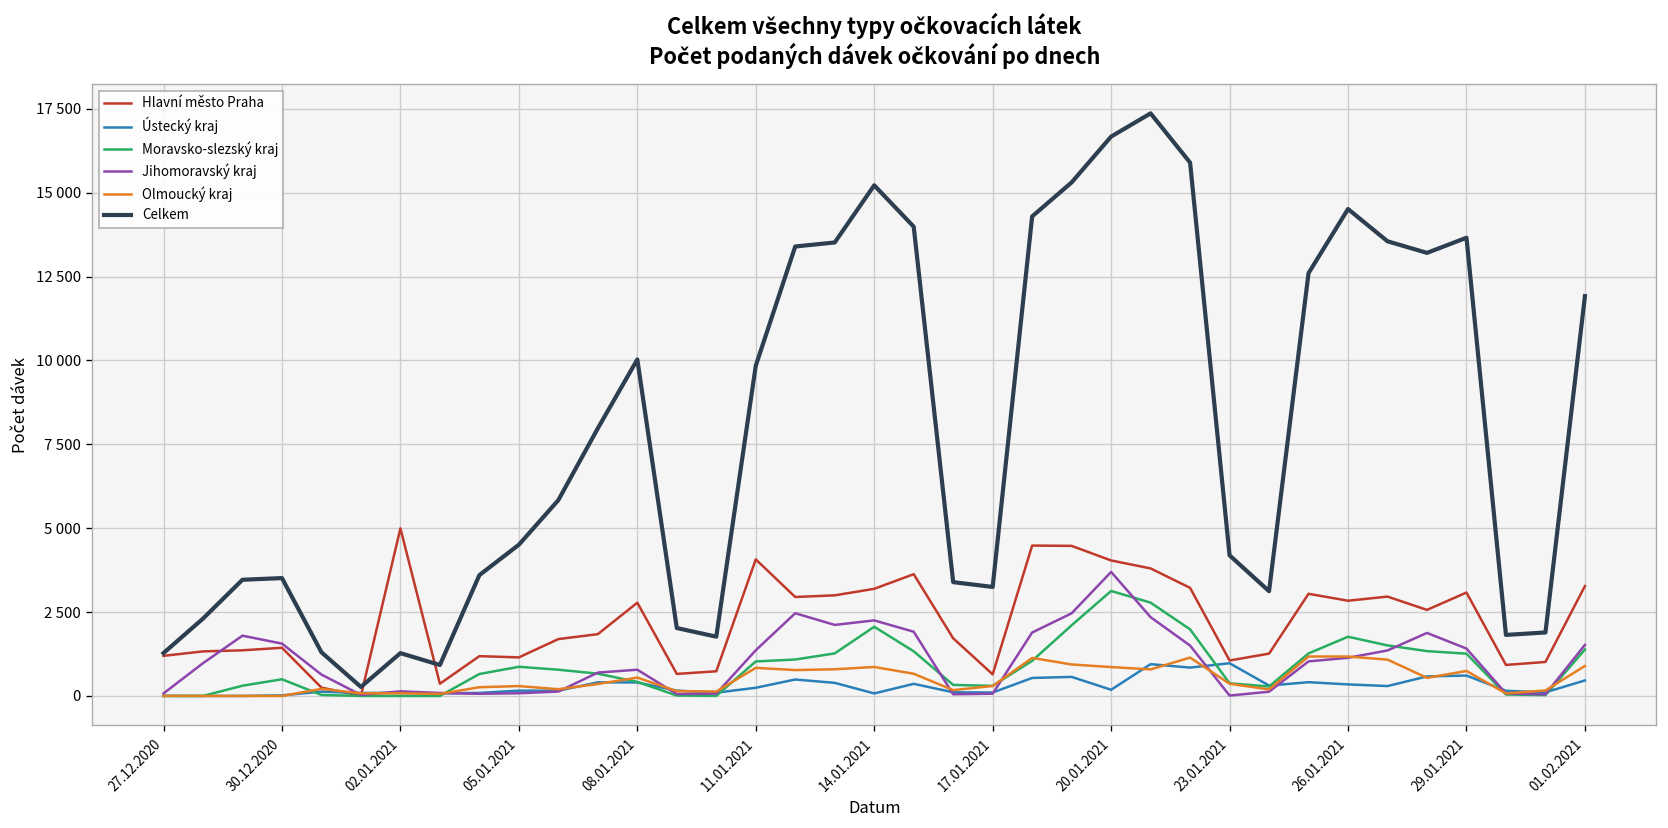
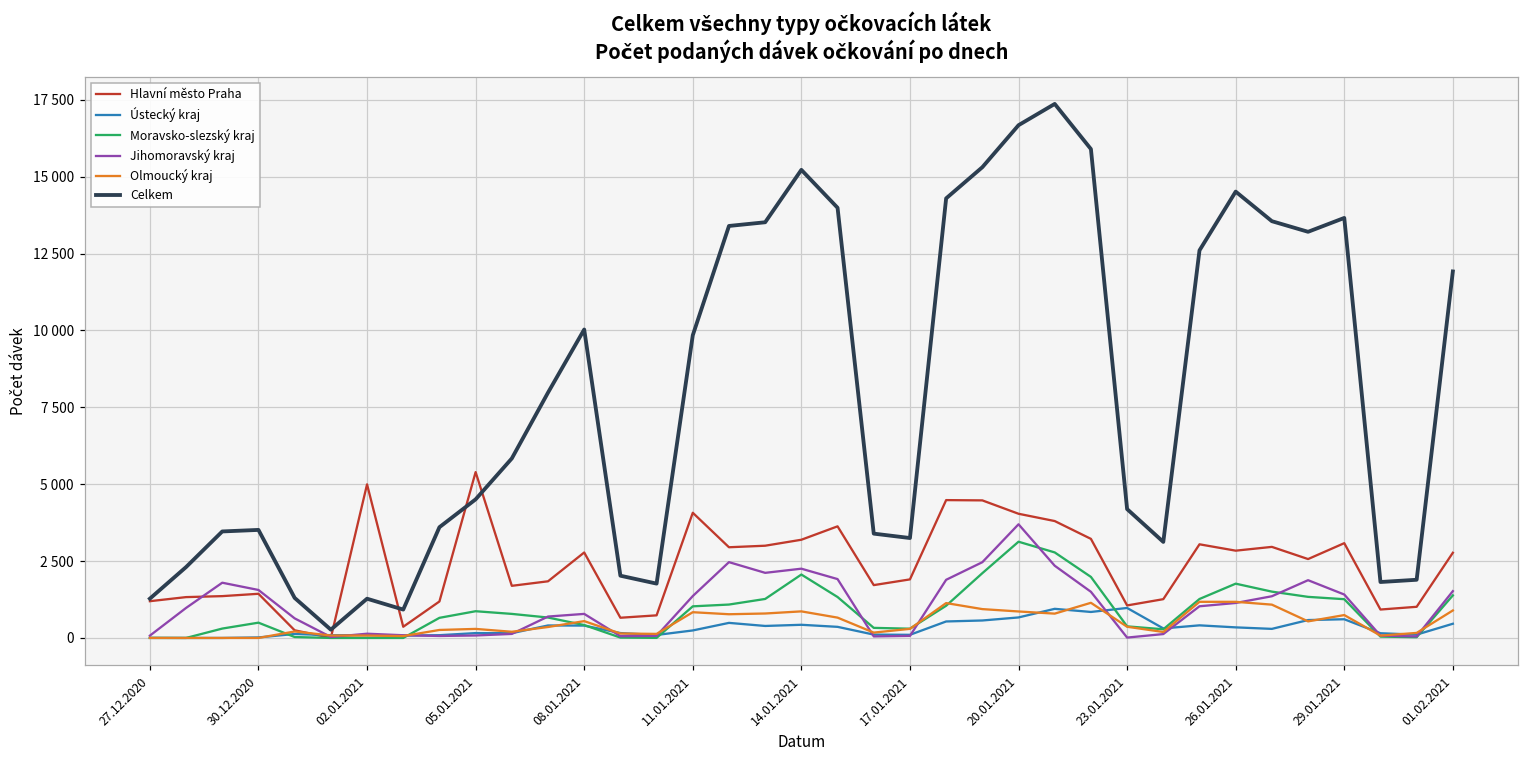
  {
    "Hlavní město Praha": {
      "30.12.2020": 1400,
      "02.01.2021": 5000,
-     "05.01.2021": 1100,
+     "05.01.2021": 5400,
      "08.01.2021": 2800,
      "11.01.2021": 4100,
      "14.01.2021": 3200,
-     "17.01.2021": 600,
+     "17.01.2021": 1900,
      "20.01.2021": 4000,
      "26.01.2021": 2800,
      "29.01.2021": 3100,
-     "01.02.2021": 3300
+     "01.02.2021": 2800
    },
    "Ústecký kraj": {
      "11.01.2021": 200,
-     "14.01.2021": 100,
-     "20.01.2021": 200,
+     "14.01.2021": 400,
+     "20.01.2021": 700,
      "26.01.2021": 300,
      "29.01.2021": 600,
      "01.02.2021": 500
    },
    "Moravsko-slezský kraj": {
      "30.12.2020": 500,
      "05.01.2021": 900,
      "11.01.2021": 1000,
      "14.01.2021": 2100,
      "20.01.2021": 3100,
      "26.01.2021": 1800,
      "29.01.2021": 1300,
      "01.02.2021": 1400
    },
    "Jihomoravský kraj": {
      "30.12.2020": 1600,
      "08.01.2021": 800,
      "11.01.2021": 1400,
      "14.01.2021": 2300,
      "20.01.2021": 3700,
      "23.01.2021": 0,
      "29.01.2021": 1400,
      "01.02.2021": 1500
    },
    "Olmoucký kraj": {
      "05.01.2021": 300,
      "08.01.2021": 500,
      "11.01.2021": 800,
      "14.01.2021": 900,
      "20.01.2021": 900,
      "29.01.2021": 700,
      "01.02.2021": 900
    },
    "Celkem": {
      "30.12.2020": 3500,
      "02.01.2021": 1300,
      "05.01.2021": 4500,
      "08.01.2021": 10000,
      "11.01.2021": 9800,
      "14.01.2021": 15200,
      "17.01.2021": 3200,
      "20.01.2021": 16700,
      "23.01.2021": 4200,
      "26.01.2021": 14500,
      "29.01.2021": 13700,
      "01.02.2021": 11900
    }
  }
